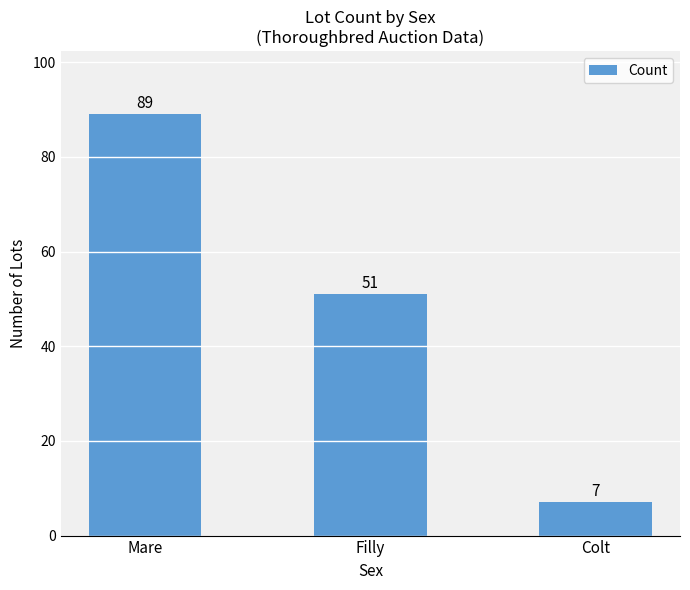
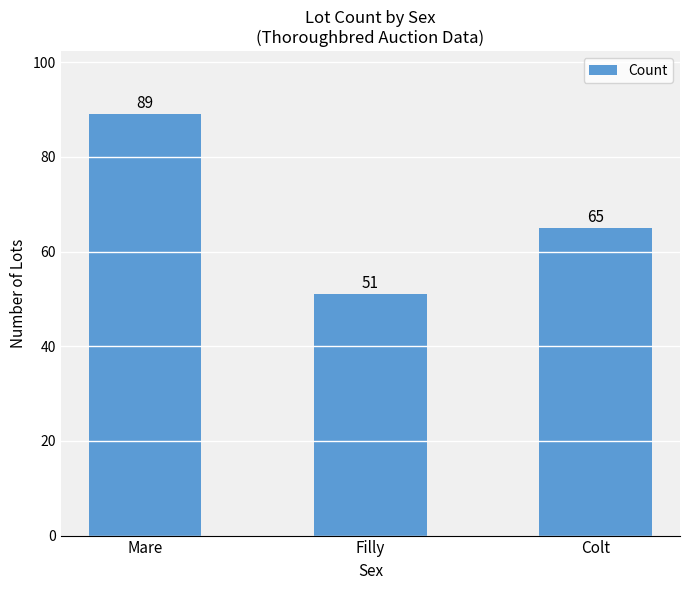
  {
    "Mare": 89,
    "Filly": 51,
-   "Colt": 7
+   "Colt": 65
  }
